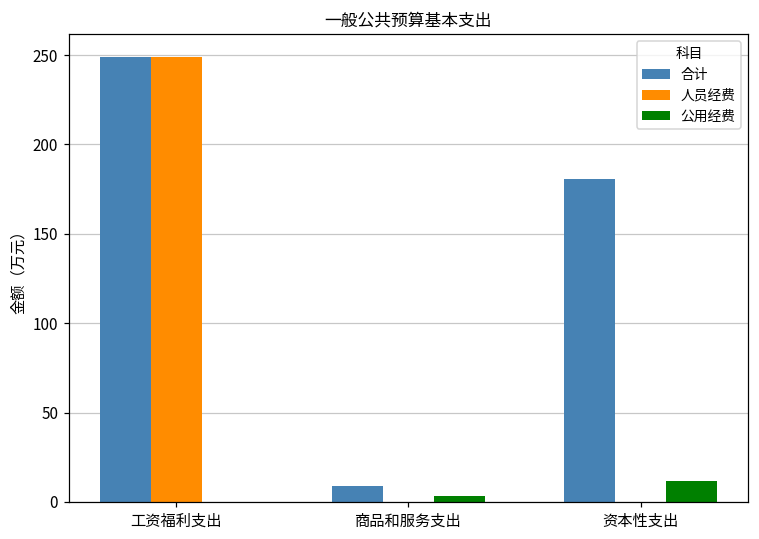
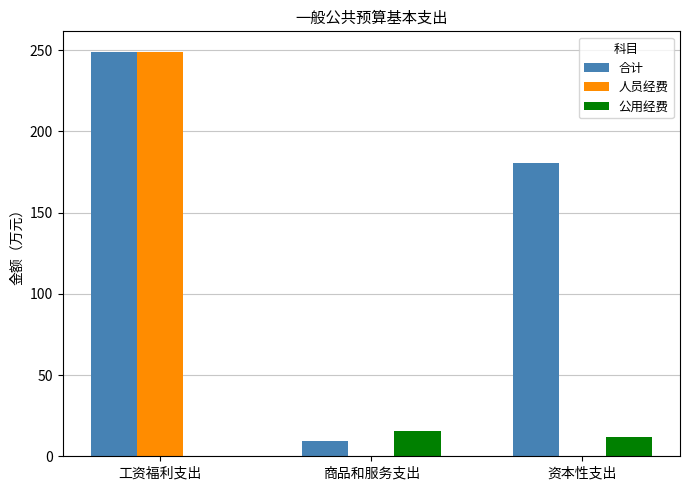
  {
    "合计": {
      "工资福利支出": 249,
      "商品和服务支出": 9,
      "资本性支出": 181
    },
    "人员经费": {
      "工资福利支出": 249,
      "商品和服务支出": 0,
      "资本性支出": 0
    },
    "公用经费": {
      "工资福利支出": 0,
-     "商品和服务支出": 3,
+     "商品和服务支出": 16,
      "资本性支出": 12
    }
  }
